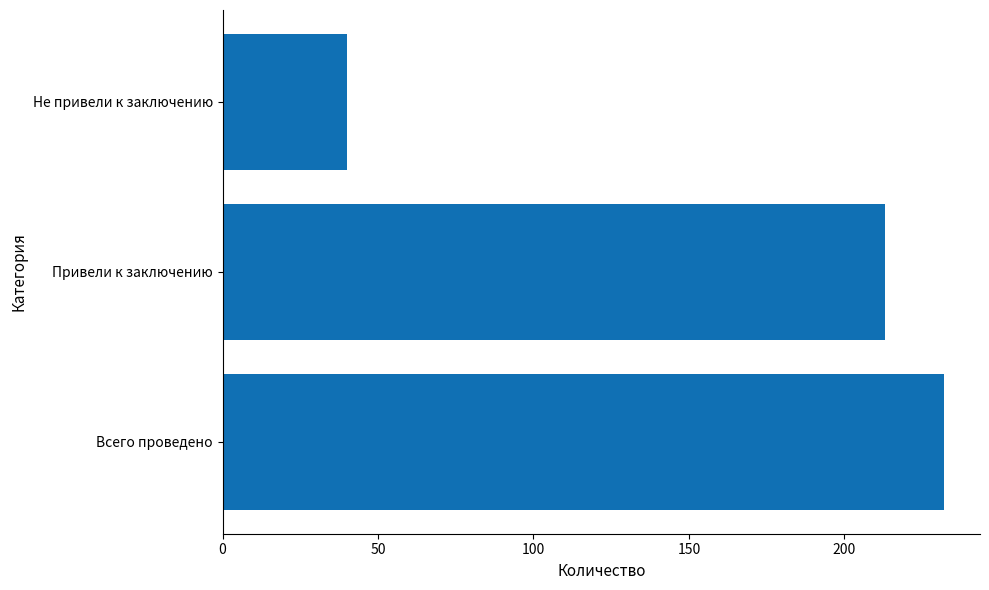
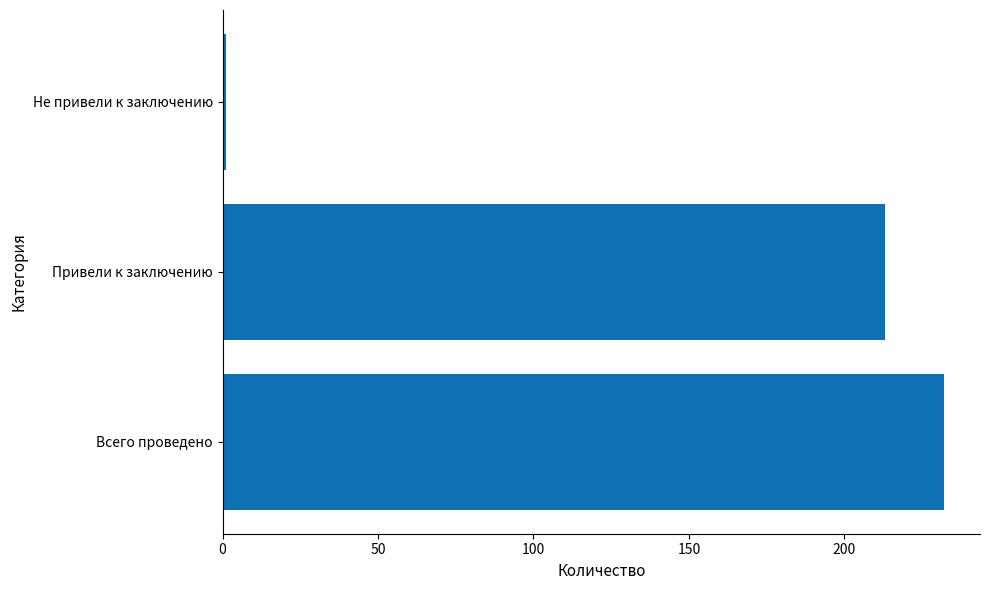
  {
-   "Не привели к заключению": 40,
+   "Не привели к заключению": 1,
    "Привели к заключению": 213,
    "Всего проведено": 232
  }
